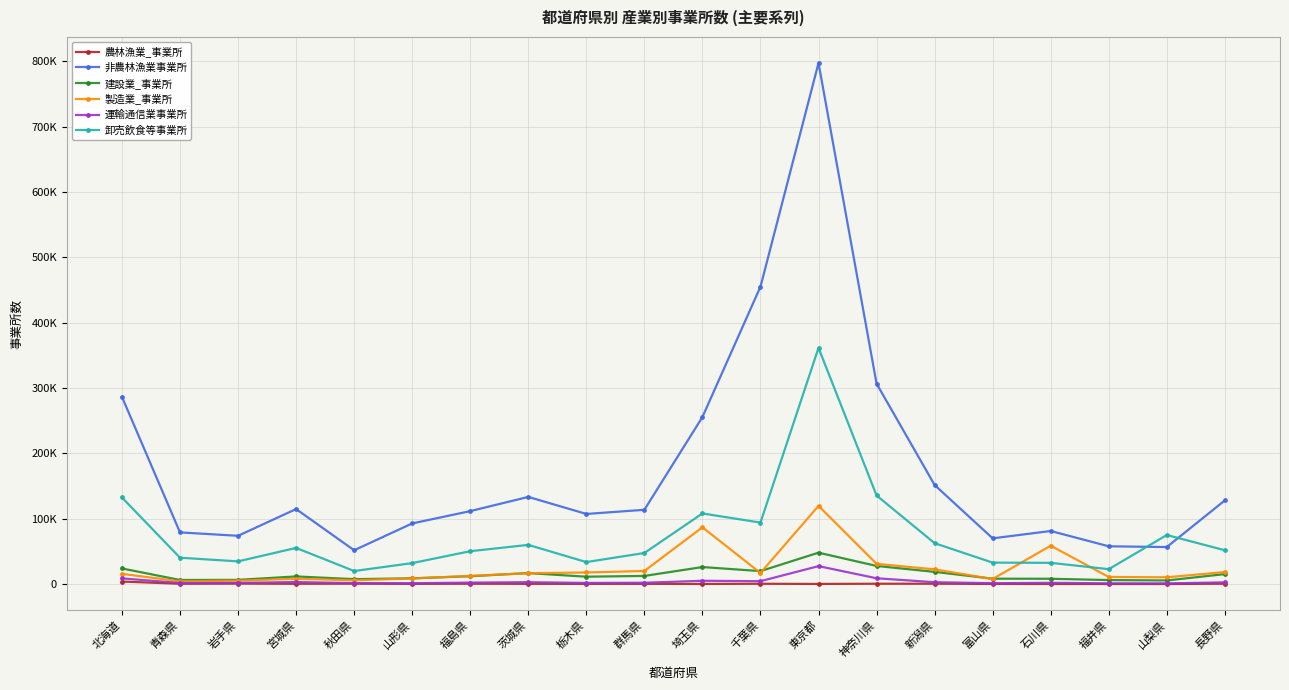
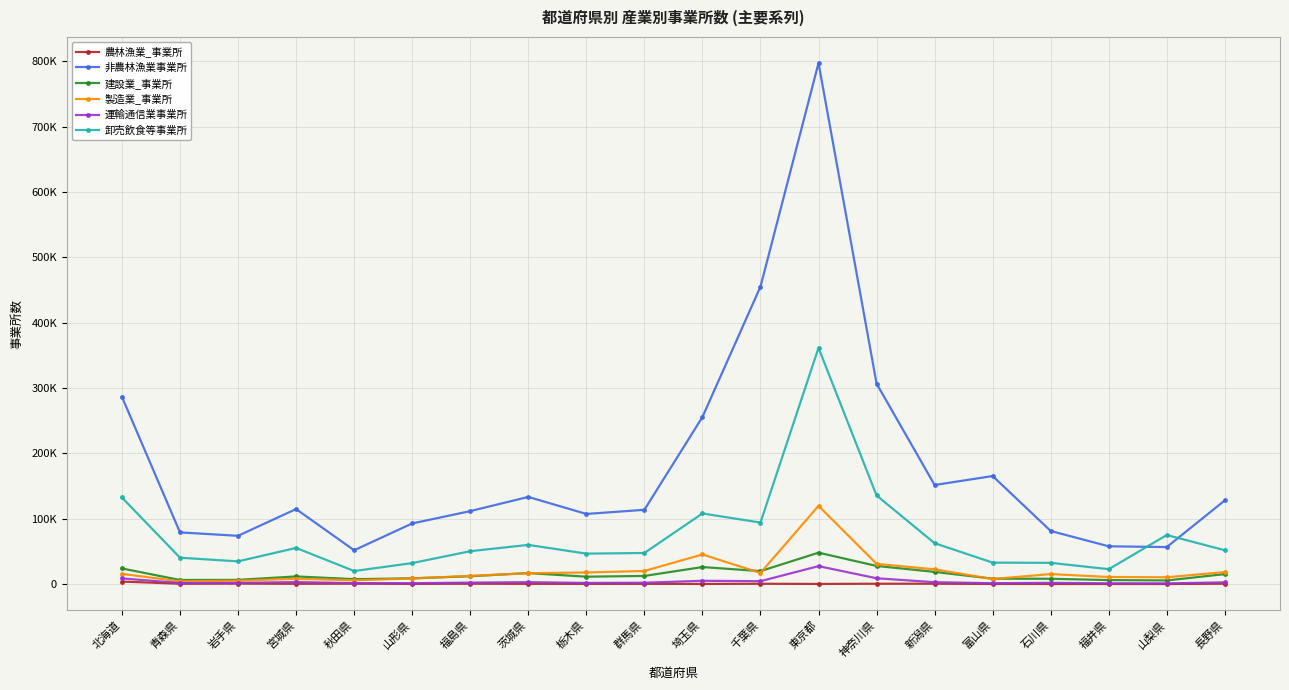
  {
    "農林漁業_事業所": {
      "北海道": 0,
      "埼玉県": 0,
      "東京都": 0,
      "神奈川県": 0
    },
    "非農林漁業事業所": {
      "北海道": 290000,
      "青森県": 80000,
      "岩手県": 70000,
      "宮城県": 110000,
      "秋田県": 50000,
      "山形県": 90000,
      "福島県": 110000,
      "茨城県": 130000,
      "栃木県": 110000,
      "群馬県": 110000,
      "埼玉県": 260000,
      "千葉県": 460000,
      "東京都": 800000,
      "神奈川県": 310000,
      "新潟県": 150000,
-     "富山県": 70000,
+     "富山県": 170000,
      "石川県": 80000,
      "福井県": 60000,
      "山梨県": 60000,
      "長野県": 130000
    },
    "建設業_事業所": {
      "北海道": 20000,
      "栃木県": 10000,
      "群馬県": 10000,
      "埼玉県": 30000,
      "東京都": 50000,
      "石川県": 10000,
      "福井県": 10000,
      "山梨県": 10000
    },
    "製造業_事業所": {
      "北海道": 20000,
      "栃木県": 20000,
      "群馬県": 20000,
-     "埼玉県": 90000,
+     "埼玉県": 50000,
      "東京都": 120000,
-     "石川県": 60000,
+     "石川県": 20000,
      "福井県": 10000,
      "山梨県": 10000
    },
    "運輸通信業事業所": {
      "北海道": 10000,
      "埼玉県": 10000,
      "東京都": 30000,
      "神奈川県": 10000
    },
    "卸売飲食等事業所": {
      "北海道": 130000,
      "青森県": 40000,
      "岩手県": 30000,
      "宮城県": 60000,
      "秋田県": 20000,
      "山形県": 30000,
      "福島県": 50000,
      "茨城県": 60000,
-     "栃木県": 30000,
+     "栃木県": 50000,
      "群馬県": 50000,
      "埼玉県": 110000,
      "千葉県": 90000,
      "東京都": 360000,
      "神奈川県": 140000,
      "新潟県": 60000,
      "富山県": 30000,
      "石川県": 30000,
      "福井県": 20000,
      "山梨県": 80000,
      "長野県": 50000
    }
  }
